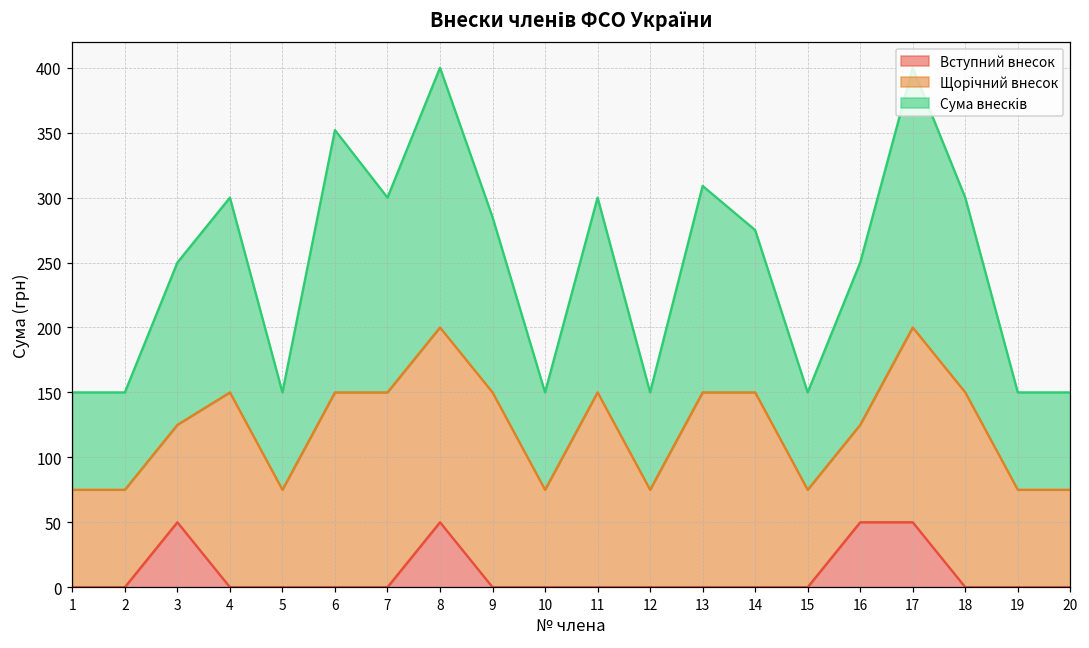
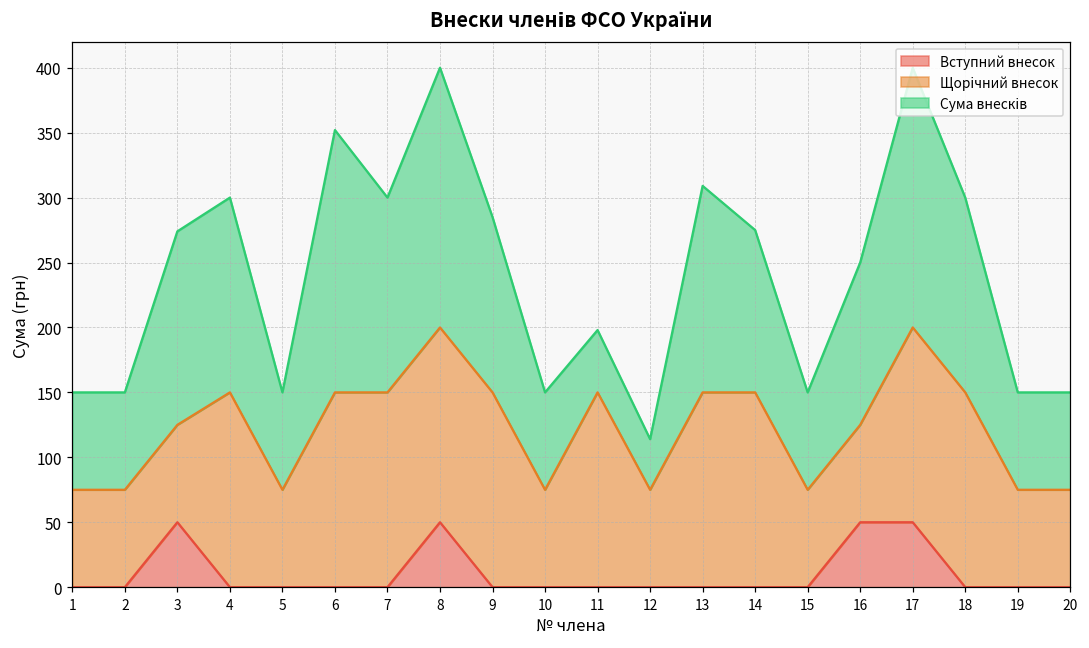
  {
    "Сума внесків": {
      "1": 75,
      "2": 75,
-     "3": 125,
+     "3": 149,
      "4": 150,
      "5": 75,
      "6": 202,
      "7": 150,
      "8": 200,
      "9": 135,
      "10": 75,
-     "11": 150,
-     "12": 75,
+     "11": 48,
+     "12": 39,
      "13": 159,
      "14": 125,
      "15": 75,
      "16": 125,
      "18": 150,
      "19": 75,
      "20": 75
    }
  }
